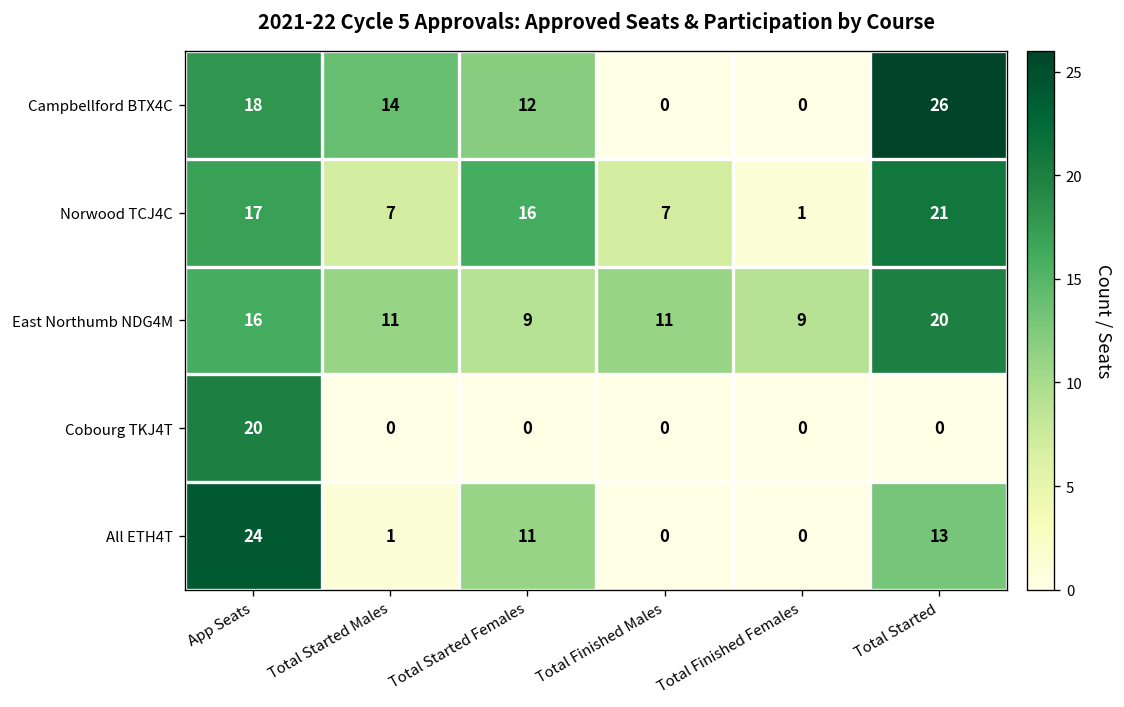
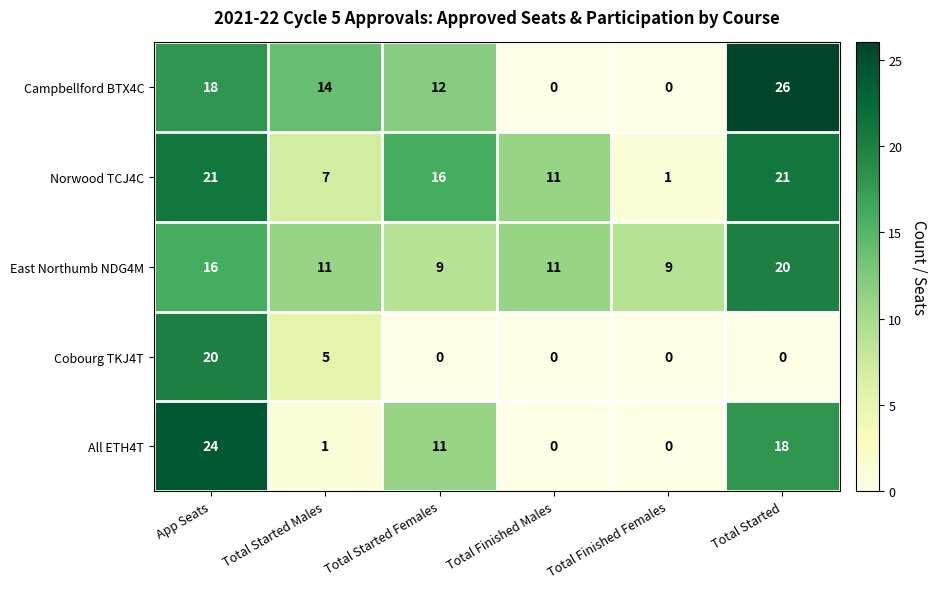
  {
    "Campbellford BTX4C": {
      "App Seats": 18,
      "Total Started Males": 14,
      "Total Started Females": 12,
      "Total Finished Males": 0,
      "Total Finished Females": 0,
      "Total Started": 26
    },
    "Norwood TCJ4C": {
-     "App Seats": 17,
+     "App Seats": 21,
      "Total Started Males": 7,
      "Total Started Females": 16,
-     "Total Finished Males": 7,
+     "Total Finished Males": 11,
      "Total Finished Females": 1,
      "Total Started": 21
    },
    "East Northumb NDG4M": {
      "App Seats": 16,
      "Total Started Males": 11,
      "Total Started Females": 9,
      "Total Finished Males": 11,
      "Total Finished Females": 9,
      "Total Started": 20
    },
    "Cobourg TKJ4T": {
      "App Seats": 20,
-     "Total Started Males": 0,
+     "Total Started Males": 5,
      "Total Started Females": 0,
      "Total Finished Males": 0,
      "Total Finished Females": 0,
      "Total Started": 0
    },
    "All ETH4T": {
      "App Seats": 24,
      "Total Started Males": 1,
      "Total Started Females": 11,
      "Total Finished Males": 0,
      "Total Finished Females": 0,
-     "Total Started": 13
+     "Total Started": 18
    }
  }
